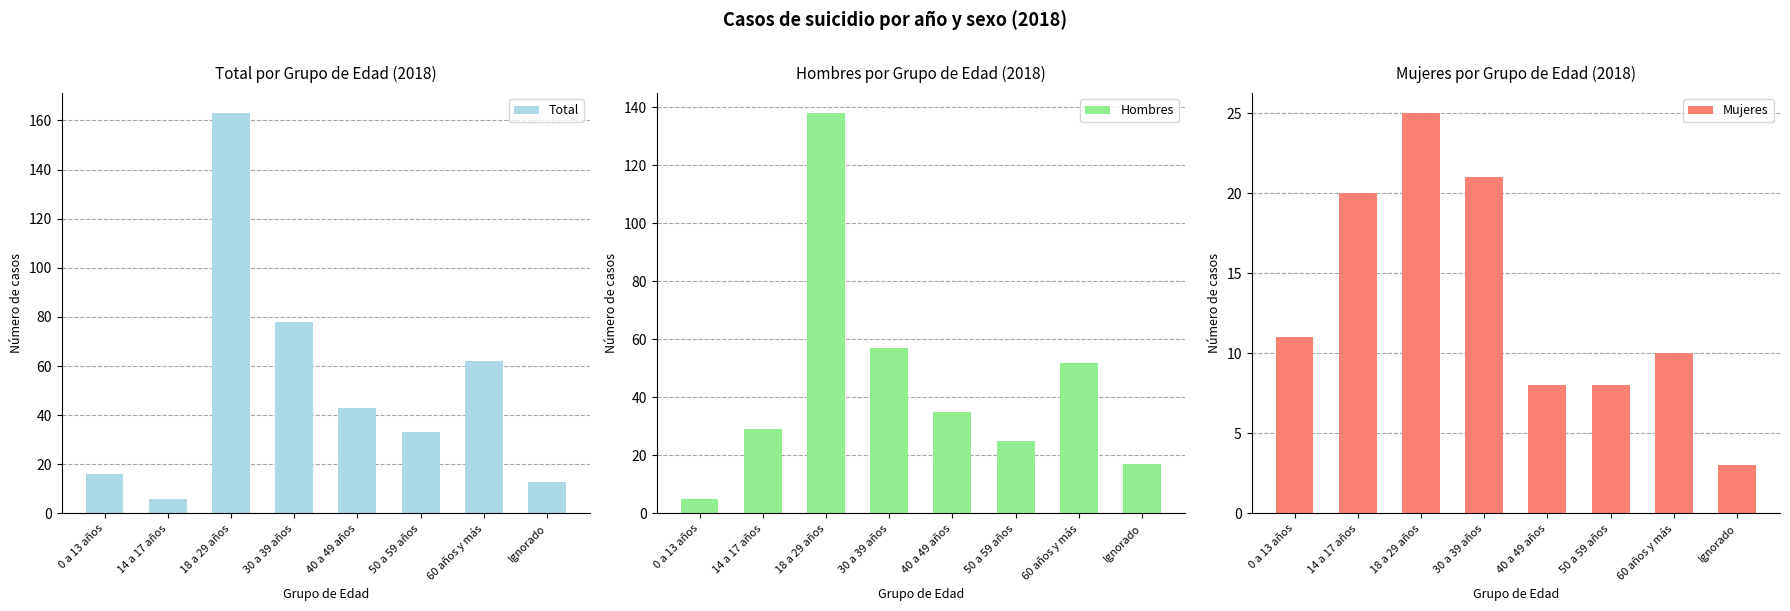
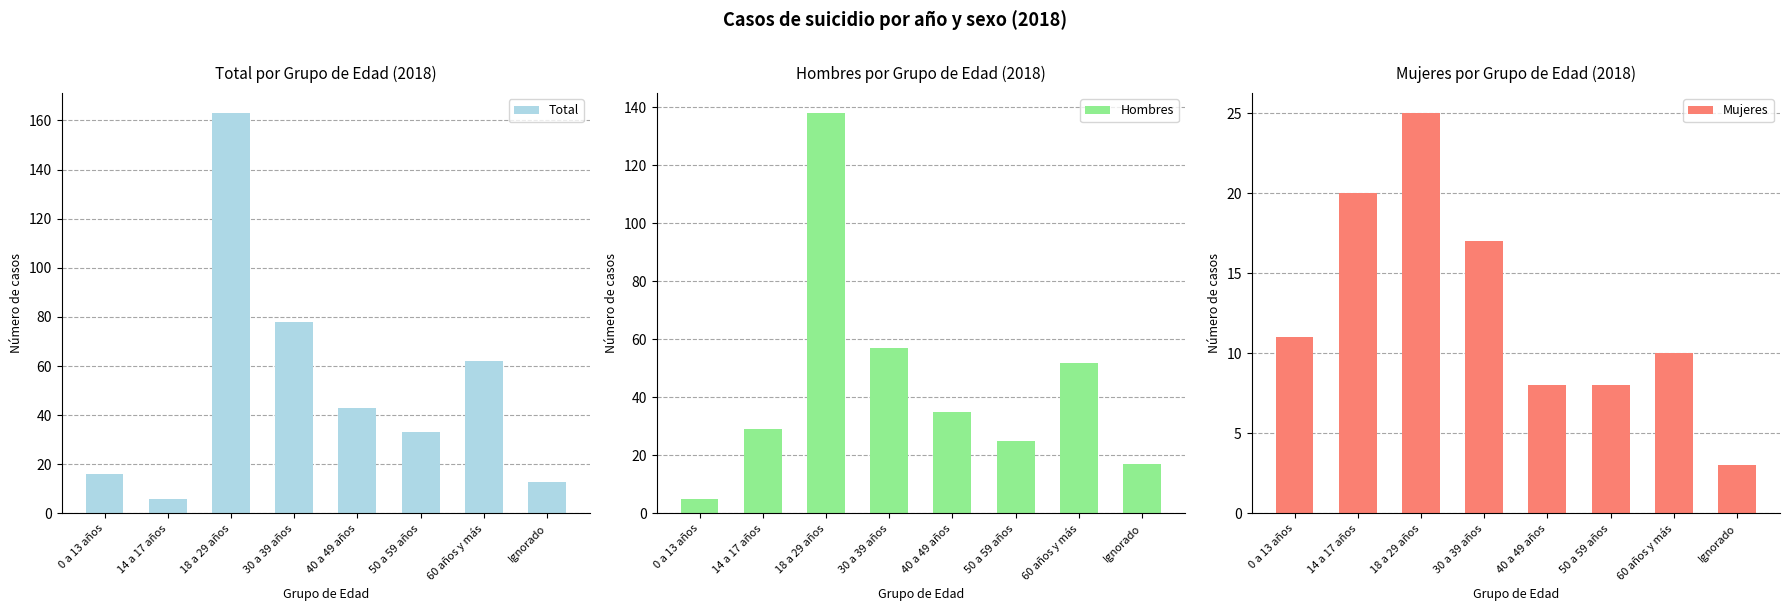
  {
    "Total por Grupo de Edad (2018)": {
      "0 a 13 años": 16,
      "14 a 17 años": 6,
      "18 a 29 años": 163,
      "30 a 39 años": 78,
      "40 a 49 años": 43,
      "50 a 59 años": 33,
      "60 años y más": 62,
      "Ignorado": 13
    },
    "Hombres por Grupo de Edad (2018)": {
      "0 a 13 años": 5,
      "14 a 17 años": 29,
      "18 a 29 años": 138,
      "30 a 39 años": 57,
      "40 a 49 años": 35,
      "50 a 59 años": 25,
      "60 años y más": 52,
      "Ignorado": 17
    },
    "Mujeres por Grupo de Edad (2018)": {
      "0 a 13 años": 11,
      "14 a 17 años": 20,
      "18 a 29 años": 25,
-     "30 a 39 años": 21,
+     "30 a 39 años": 17,
      "40 a 49 años": 8,
      "50 a 59 años": 8,
      "60 años y más": 10,
      "Ignorado": 3
    }
  }
